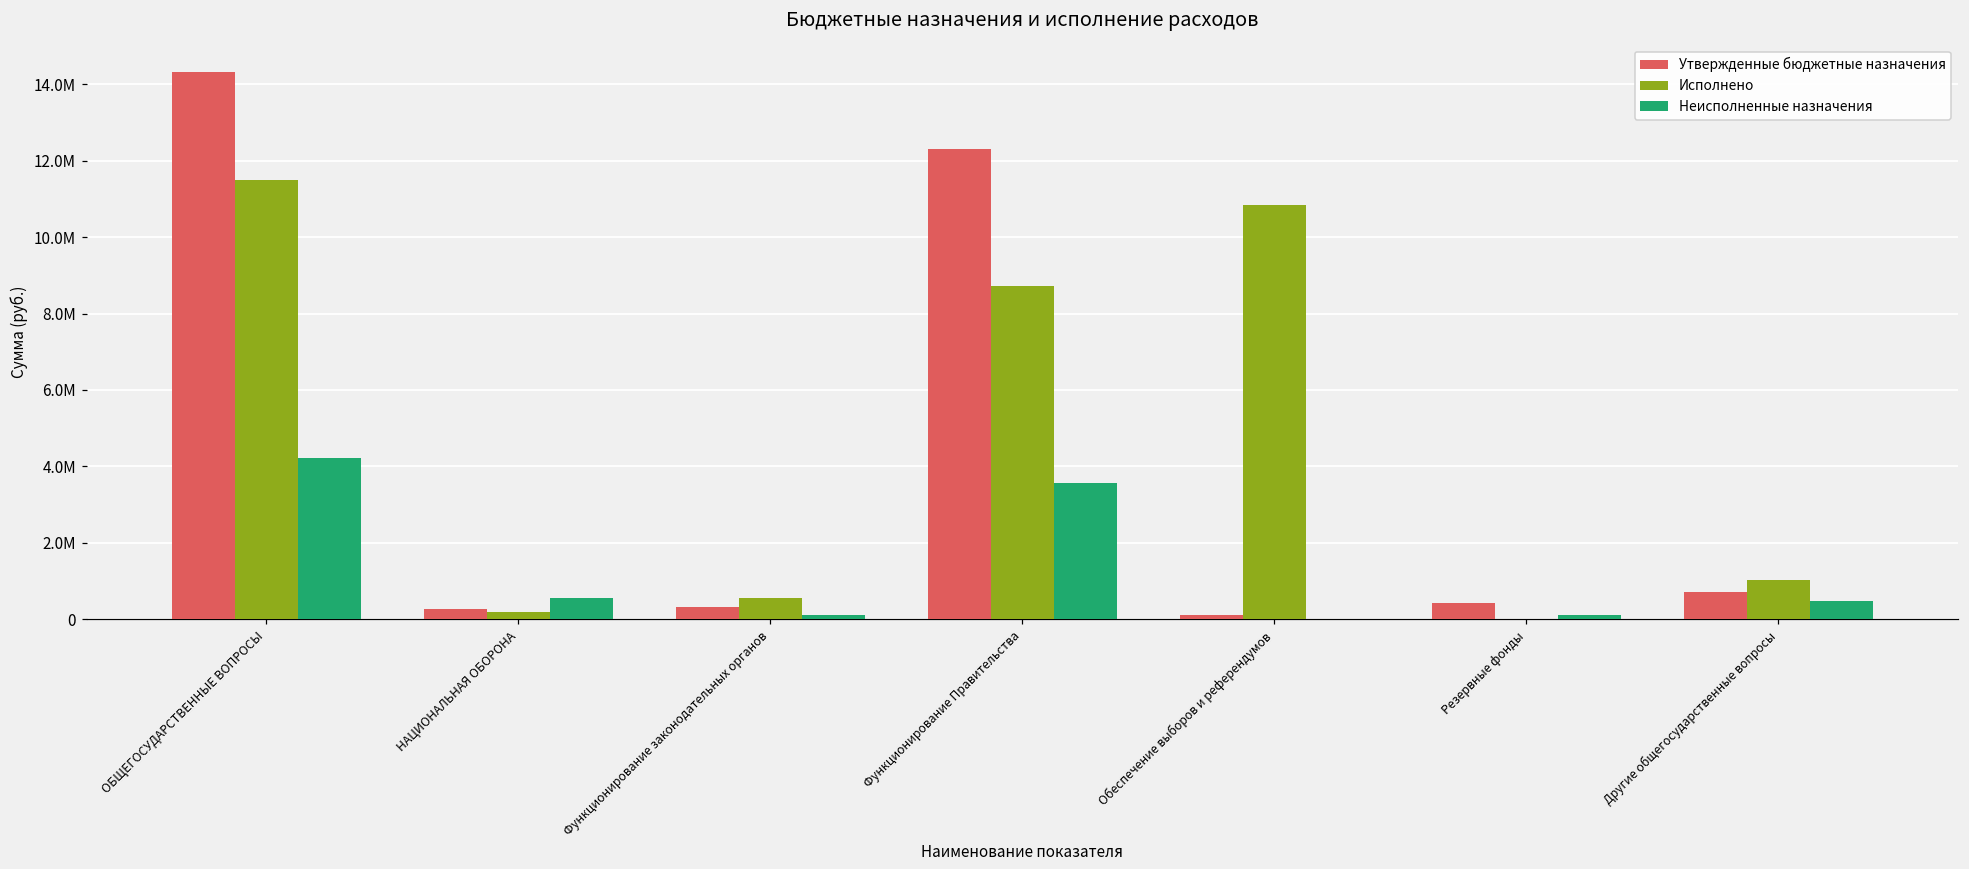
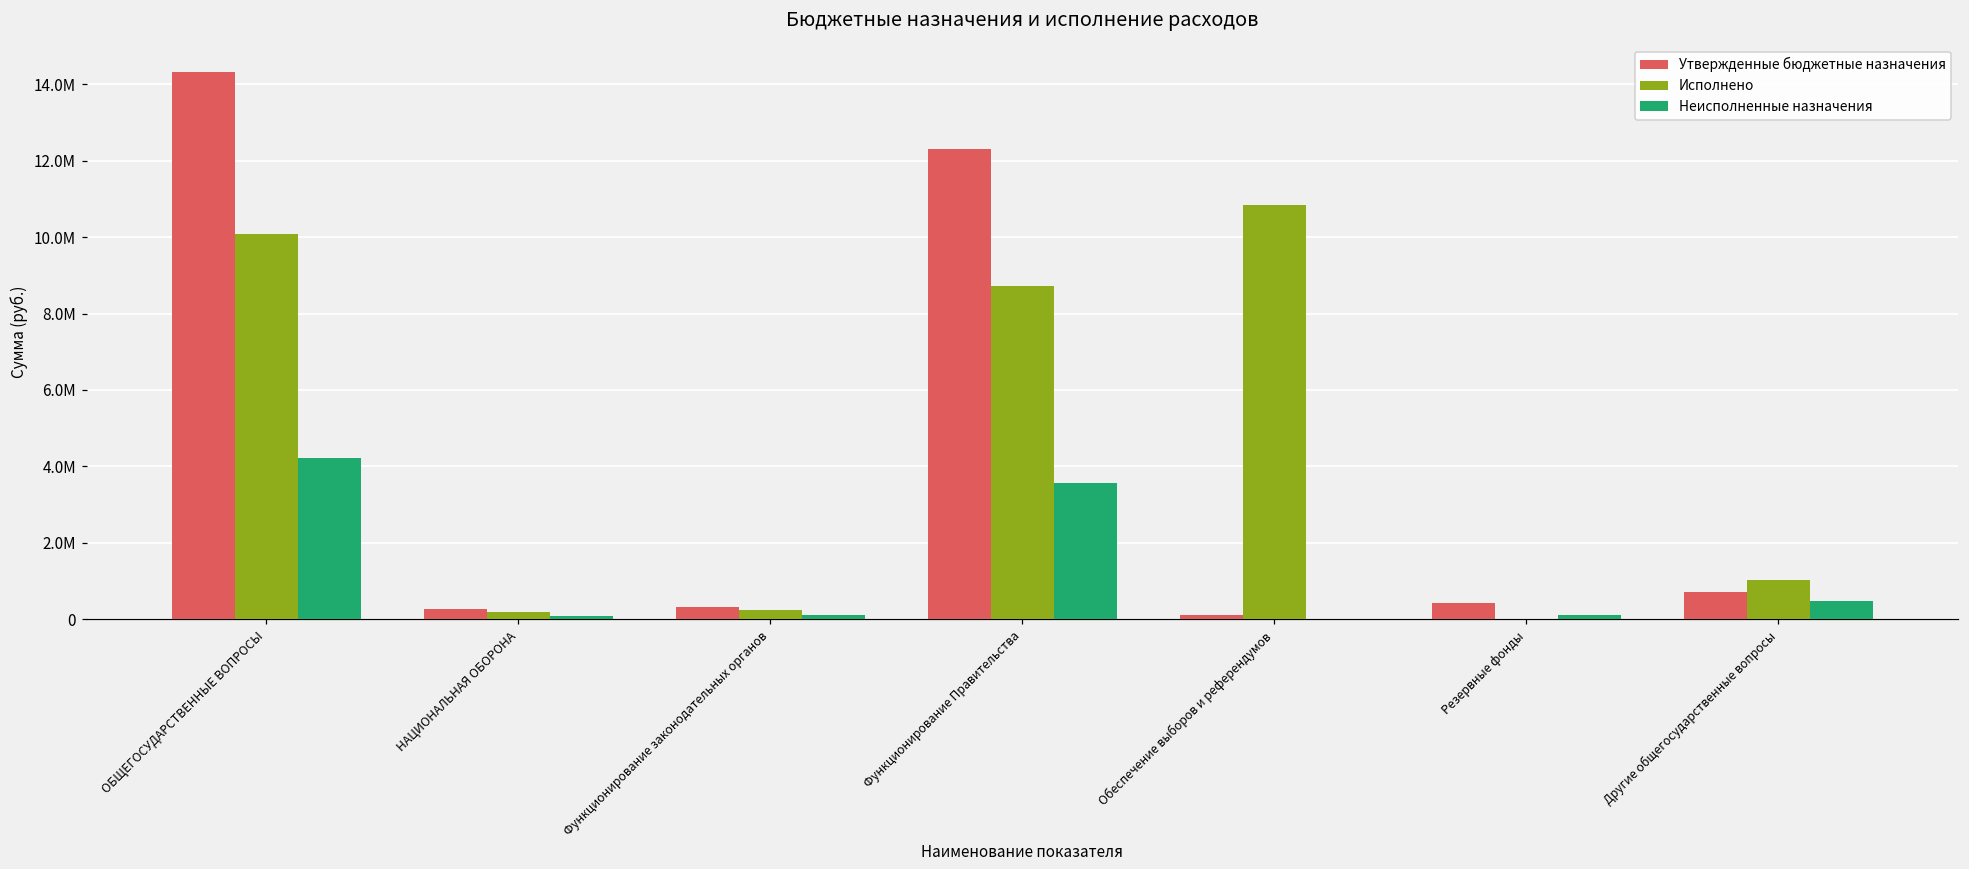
  {
    "Утвержденные бюджетные назначения": {
      "ОБЩЕГОСУДАРСТВЕННЫЕ ВОПРОСЫ": 14300000,
      "НАЦИОНАЛЬНАЯ ОБОРОНА": 300000,
      "Функционирование законодательных органов": 300000,
      "Функционирование Правительства": 12300000,
      "Обеспечение выборов и референдумов": 100000,
      "Резервные фонды": 400000,
      "Другие общегосударственные вопросы": 700000
    },
    "Исполнено": {
-     "ОБЩЕГОСУДАРСТВЕННЫЕ ВОПРОСЫ": 11500000,
+     "ОБЩЕГОСУДАРСТВЕННЫЕ ВОПРОСЫ": 10100000,
      "НАЦИОНАЛЬНАЯ ОБОРОНА": 200000,
-     "Функционирование законодательных органов": 500000,
+     "Функционирование законодательных органов": 200000,
      "Функционирование Правительства": 8700000,
      "Обеспечение выборов и референдумов": 10900000,
      "Резервные фонды": 0,
      "Другие общегосударственные вопросы": 1000000
    },
    "Неисполненные назначения": {
      "ОБЩЕГОСУДАРСТВЕННЫЕ ВОПРОСЫ": 4200000,
-     "НАЦИОНАЛЬНАЯ ОБОРОНА": 600000,
+     "НАЦИОНАЛЬНАЯ ОБОРОНА": 100000,
      "Функционирование законодательных органов": 100000,
      "Функционирование Правительства": 3600000,
      "Резервные фонды": 100000,
      "Другие общегосударственные вопросы": 500000
    }
  }
